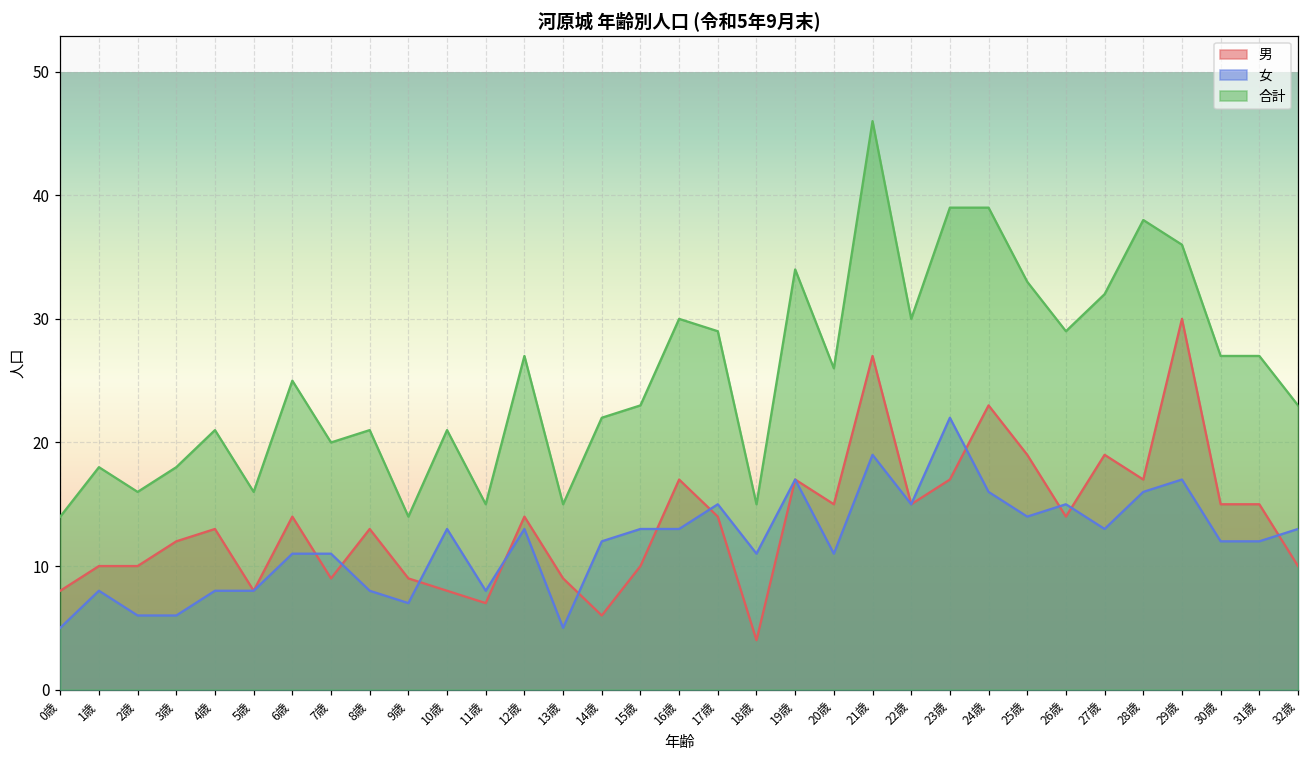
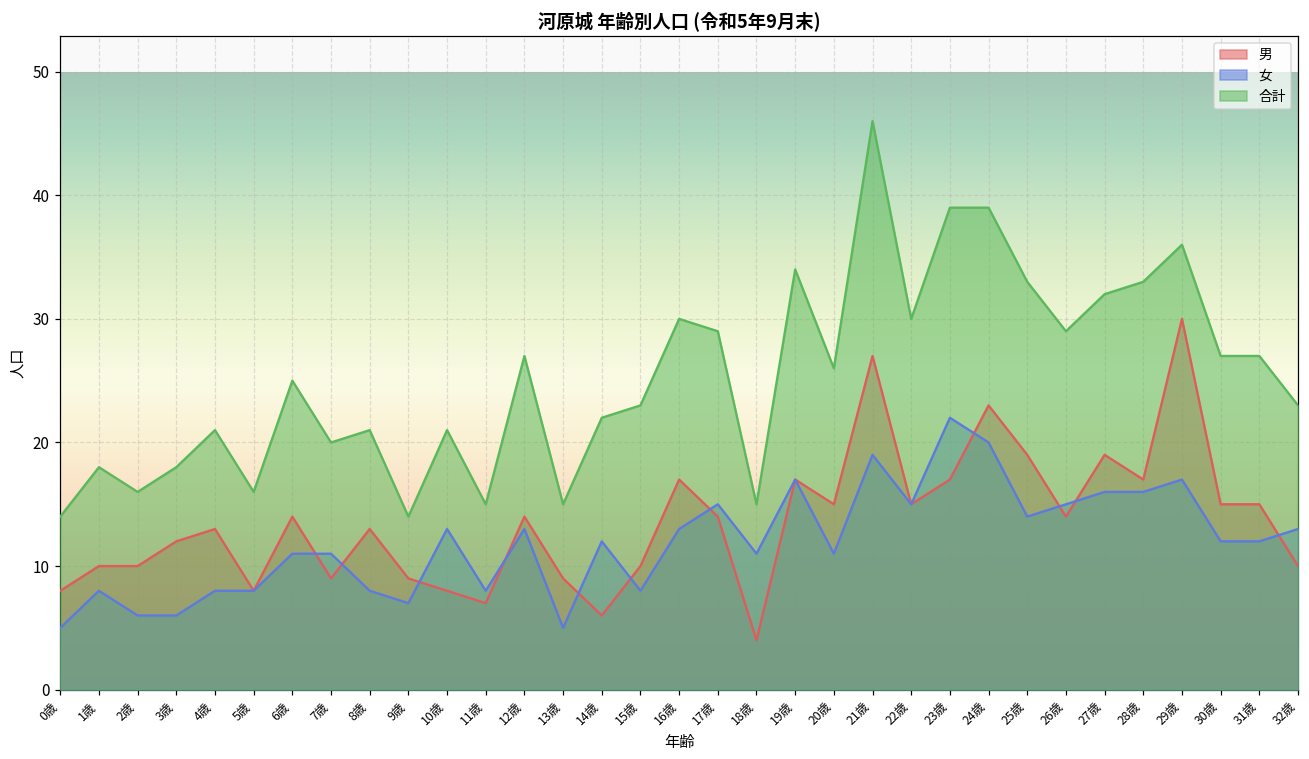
  {
    "男": {
      "0歳": 8,
      "1歳": 10,
      "2歳": 10,
      "3歳": 12,
      "4歳": 13,
      "6歳": 14,
      "7歳": 9,
      "8歳": 13,
      "9歳": 9,
      "10歳": 8,
      "11歳": 7,
      "12歳": 14,
      "13歳": 9,
      "14歳": 6,
      "15歳": 10,
      "16歳": 17,
      "17歳": 14,
      "18歳": 4,
      "20歳": 15,
      "21歳": 27,
      "23歳": 17,
      "24歳": 23,
      "25歳": 19,
      "26歳": 14,
      "27歳": 19,
      "28歳": 17,
      "29歳": 30,
      "30歳": 15,
      "31歳": 15,
      "32歳": 10
    },
    "女": {
      "0歳": 5,
      "1歳": 8,
      "2歳": 6,
      "3歳": 6,
      "4歳": 8,
      "6歳": 11,
      "7歳": 11,
      "8歳": 8,
      "9歳": 7,
      "10歳": 13,
      "11歳": 8,
      "12歳": 13,
      "13歳": 5,
      "14歳": 12,
-     "15歳": 13,
+     "15歳": 8,
      "16歳": 13,
      "17歳": 15,
      "18歳": 11,
      "20歳": 11,
      "21歳": 19,
      "23歳": 22,
-     "24歳": 16,
+     "24歳": 20,
      "25歳": 14,
      "26歳": 15,
-     "27歳": 13,
+     "27歳": 16,
      "28歳": 16,
      "29歳": 17,
      "30歳": 12,
      "31歳": 12,
      "32歳": 13
    },
    "合計": {
      "0歳": 14,
      "1歳": 18,
      "2歳": 16,
      "3歳": 18,
      "4歳": 21,
      "5歳": 16,
      "6歳": 25,
      "7歳": 20,
      "8歳": 21,
      "9歳": 14,
      "10歳": 21,
      "11歳": 15,
      "12歳": 27,
      "13歳": 15,
      "14歳": 22,
      "15歳": 23,
      "16歳": 30,
      "17歳": 29,
      "18歳": 15,
      "19歳": 34,
      "20歳": 26,
      "21歳": 46,
      "22歳": 30,
      "23歳": 39,
      "24歳": 39,
      "25歳": 33,
      "26歳": 29,
      "27歳": 32,
-     "28歳": 38,
+     "28歳": 33,
      "29歳": 36,
      "30歳": 27,
      "31歳": 27,
      "32歳": 23
    }
  }
